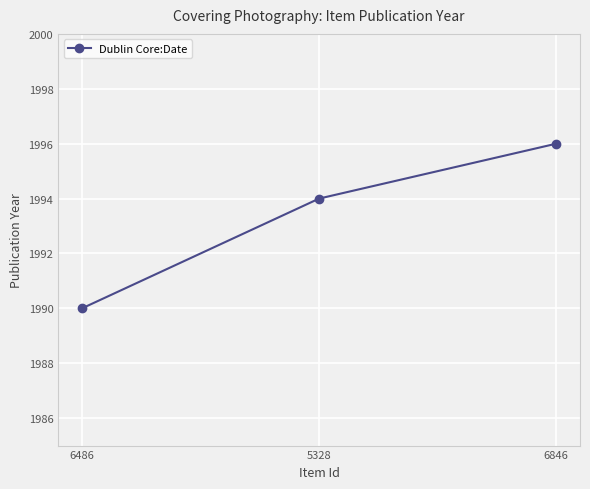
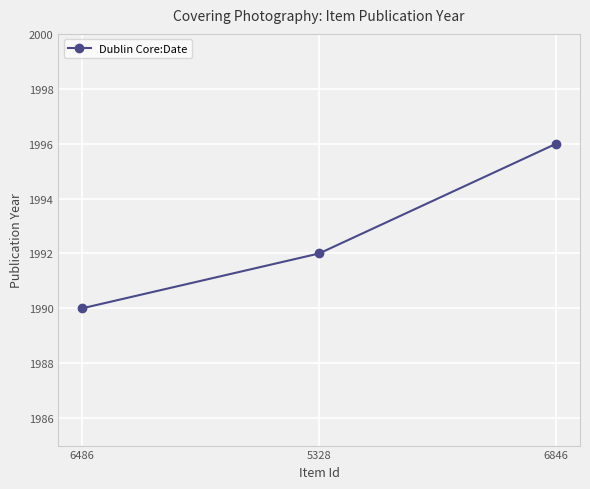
  {
    "6486": 1990,
-   "5328": 1994,
+   "5328": 1992,
    "6846": 1996
  }
